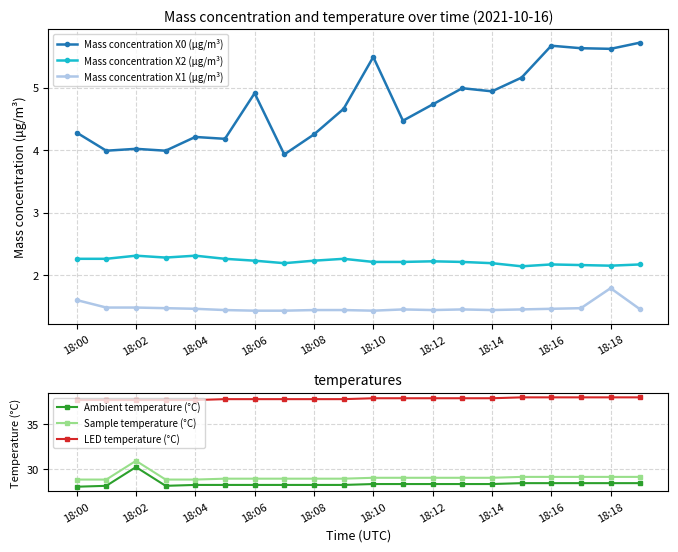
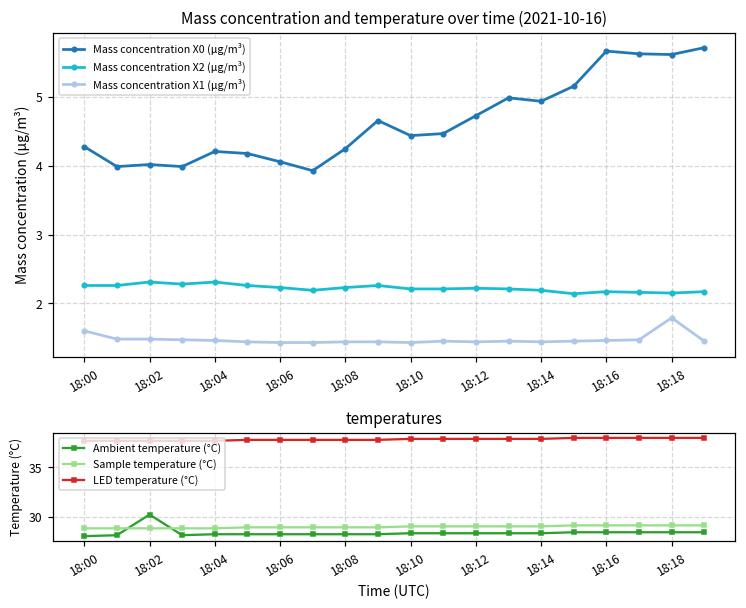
  {
    "Mass concentration and temperature over time (2021-10-16)": {
      "Mass concentration X0 (μg/m³)": {
        "18:00": 4.3,
        "18:02": 4.0,
        "18:04": 4.2,
-       "18:06": 4.9,
+       "18:06": 4.1,
        "18:08": 4.3,
-       "18:10": 5.5,
+       "18:10": 4.4,
        "18:12": 4.7,
        "18:14": 4.9,
        "18:16": 5.7,
        "18:18": 5.6
      },
      "Mass concentration X2 (μg/m³)": {
        "18:00": 2.3,
        "18:02": 2.3,
        "18:04": 2.3,
        "18:06": 2.2,
        "18:08": 2.2,
        "18:10": 2.2,
        "18:12": 2.2,
        "18:14": 2.2,
        "18:16": 2.2,
        "18:18": 2.2
      },
      "Mass concentration X1 (μg/m³)": {
        "18:00": 1.6,
        "18:02": 1.5,
        "18:04": 1.5,
        "18:06": 1.4,
        "18:08": 1.4,
        "18:10": 1.4,
        "18:12": 1.4,
        "18:14": 1.4,
        "18:16": 1.5,
        "18:18": 1.8
      }
    },
    "temperatures": {
      "Ambient temperature (°C)": {
        "18:00": 28,
        "18:02": 30,
        "18:04": 28,
        "18:06": 28,
        "18:08": 28,
        "18:10": 28,
        "18:12": 28,
        "18:14": 28,
        "18:16": 28,
        "18:18": 28
      },
      "Sample temperature (°C)": {
        "18:00": 29,
-       "18:02": 31,
+       "18:02": 29,
        "18:04": 29,
        "18:06": 29,
        "18:08": 29,
        "18:10": 29,
        "18:12": 29,
        "18:14": 29,
        "18:16": 29,
        "18:18": 29
      },
      "LED temperature (°C)": {
        "18:06": 38,
        "18:08": 38,
        "18:10": 38,
        "18:12": 38,
        "18:14": 38,
        "18:16": 38,
        "18:18": 38
      }
    }
  }
